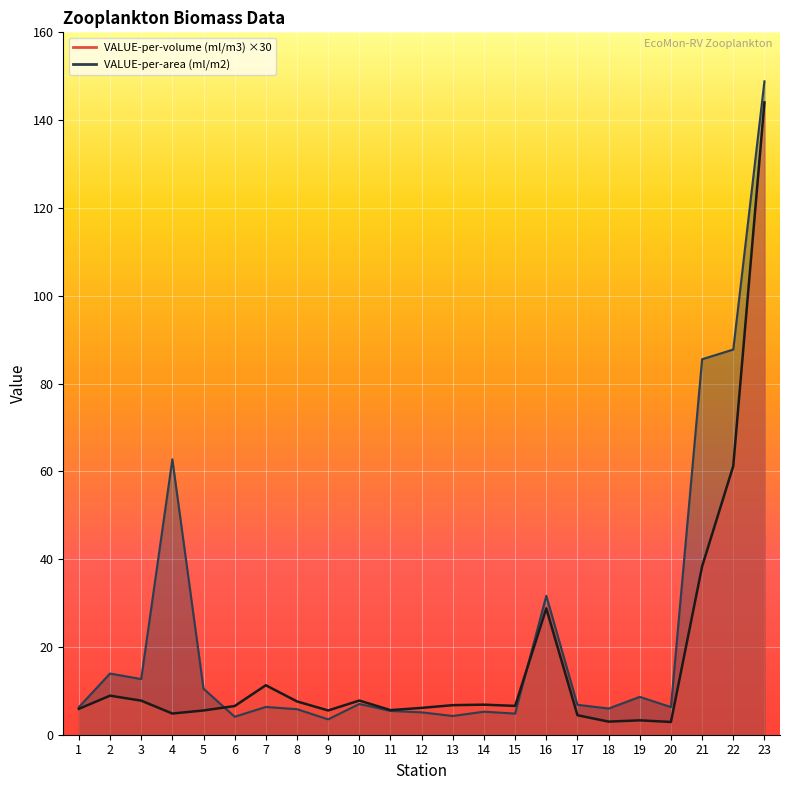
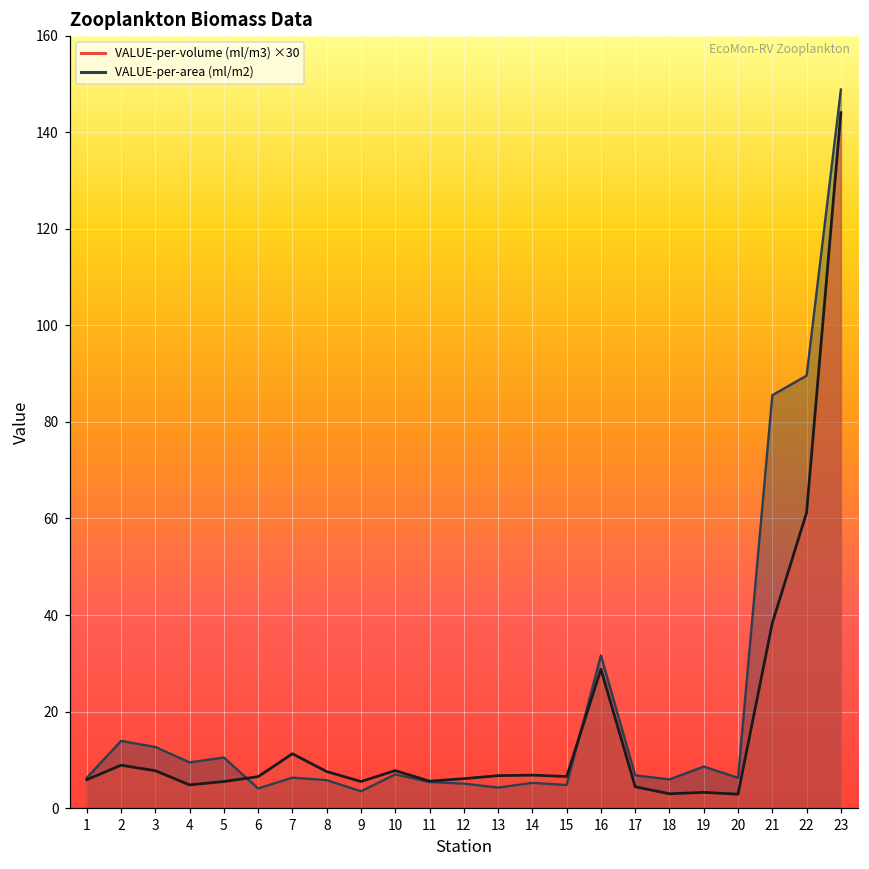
  {
    "VALUE-per-area (ml/m2)": {
      "2": 14,
      "3": 13,
-     "4": 63,
+     "4": 9,
      "5": 10,
      "6": 4,
      "7": 6,
      "8": 6,
      "9": 4,
      "10": 7,
      "12": 5,
      "13": 4,
      "14": 5,
      "15": 5,
      "16": 32,
      "17": 7,
      "18": 6,
      "19": 9,
      "20": 6,
      "21": 86,
-     "22": 88,
+     "22": 90,
      "23": 149
    },
    "VALUE-per-volume (ml/m3) ×30": {
      "2": 9,
      "3": 8,
      "4": 5,
      "5": 6,
      "6": 7,
      "7": 11,
      "8": 8,
      "9": 6,
      "10": 8,
      "12": 6,
      "13": 7,
      "14": 7,
      "15": 7,
      "16": 29,
      "17": 4,
      "18": 3,
      "19": 3,
      "20": 3,
      "21": 38,
      "22": 61,
      "23": 144
    }
  }
